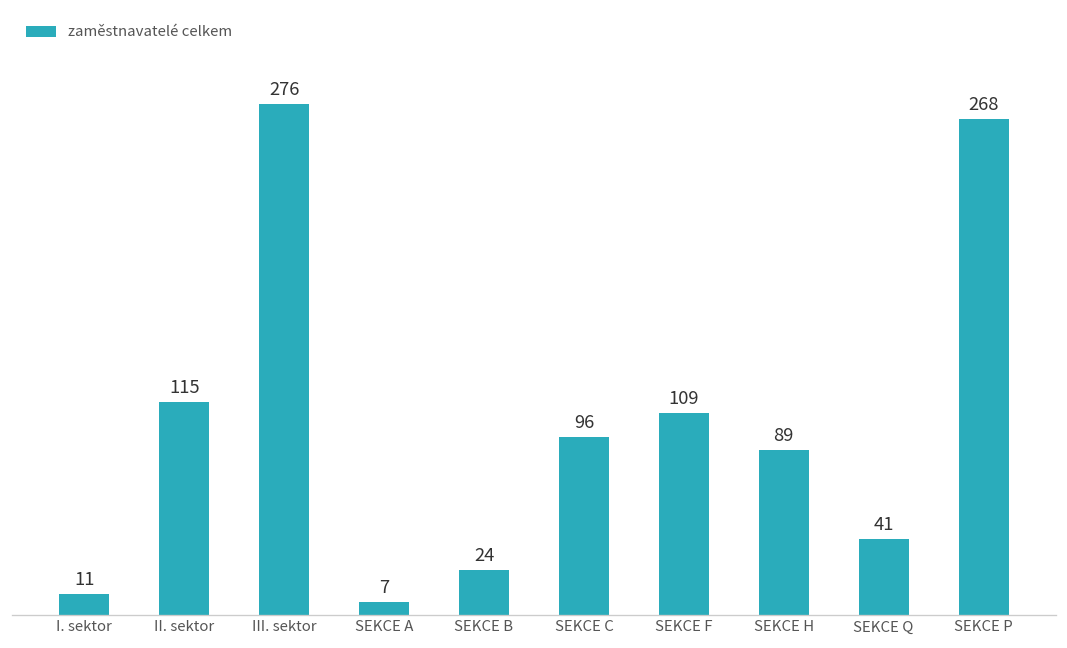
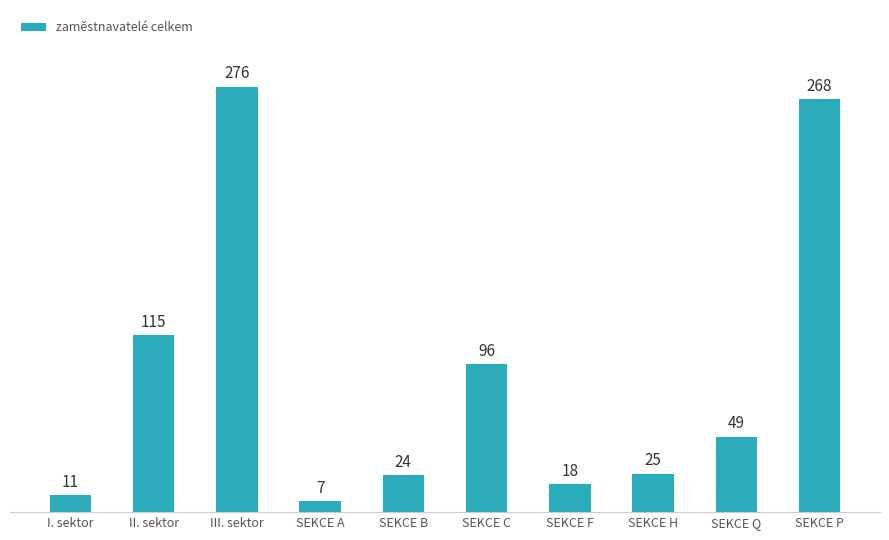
  {
    "I. sektor": 11,
    "II. sektor": 115,
    "III. sektor": 276,
    "SEKCE A": 7,
    "SEKCE B": 24,
    "SEKCE C": 96,
-   "SEKCE F": 109,
-   "SEKCE H": 89,
-   "SEKCE Q": 41,
+   "SEKCE F": 18,
+   "SEKCE H": 25,
+   "SEKCE Q": 49,
    "SEKCE P": 268
  }
